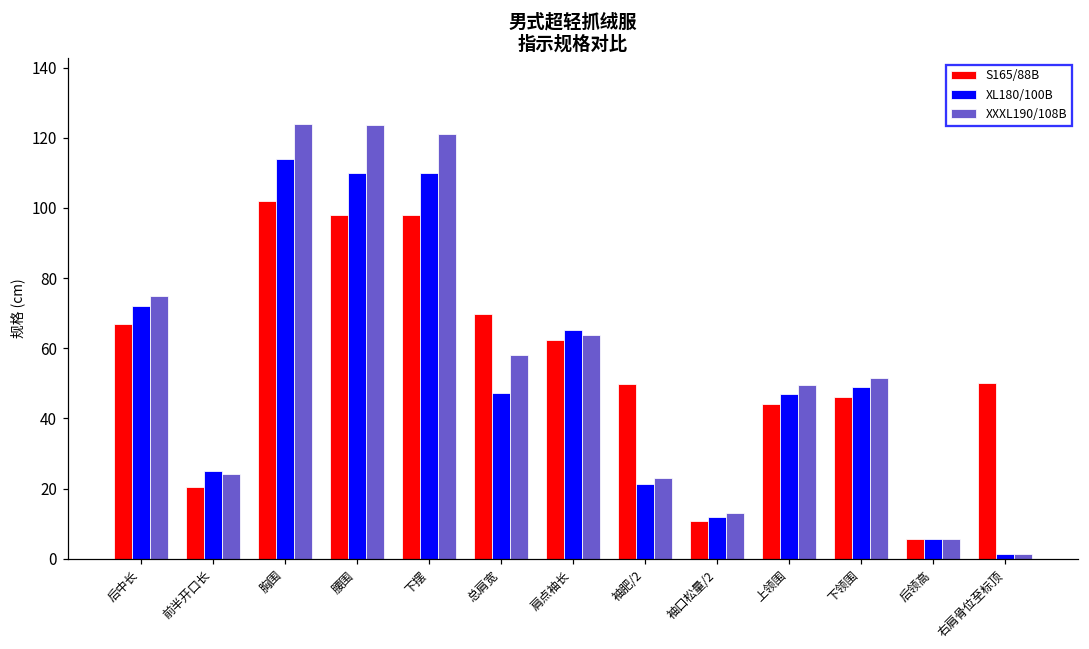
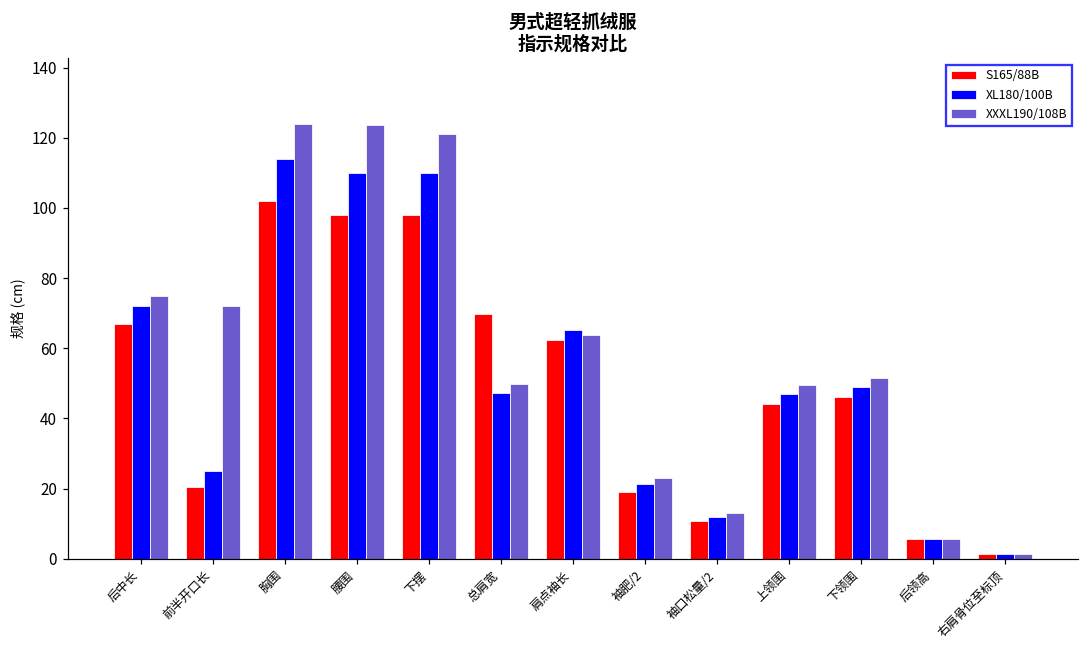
  {
    "S165/88B": {
      "后中长": 67,
      "前半开口长": 21,
      "胸围": 102,
      "腰围": 98,
      "下摆": 98,
      "总肩宽": 70,
      "肩点袖长": 62,
-     "袖肥/2": 50,
+     "袖肥/2": 19,
      "袖口松量/2": 11,
      "上领围": 44,
      "下领围": 46,
      "后领高": 6,
-     "右肩骨位至标顶": 50
+     "右肩骨位至标顶": 1
    },
    "XL180/100B": {
      "后中长": 72,
      "前半开口长": 25,
      "胸围": 114,
      "腰围": 110,
      "下摆": 110,
      "总肩宽": 47,
      "肩点袖长": 65,
      "袖肥/2": 21,
      "袖口松量/2": 12,
      "上领围": 47,
      "下领围": 49,
      "后领高": 6,
      "右肩骨位至标顶": 1
    },
    "XXXL190/108B": {
      "后中长": 75,
-     "前半开口长": 24,
+     "前半开口长": 72,
      "胸围": 124,
      "腰围": 124,
      "下摆": 121,
-     "总肩宽": 58,
+     "总肩宽": 50,
      "肩点袖长": 64,
      "袖肥/2": 23,
      "袖口松量/2": 13,
      "上领围": 50,
      "下领围": 52,
      "后领高": 6,
      "右肩骨位至标顶": 1
    }
  }
